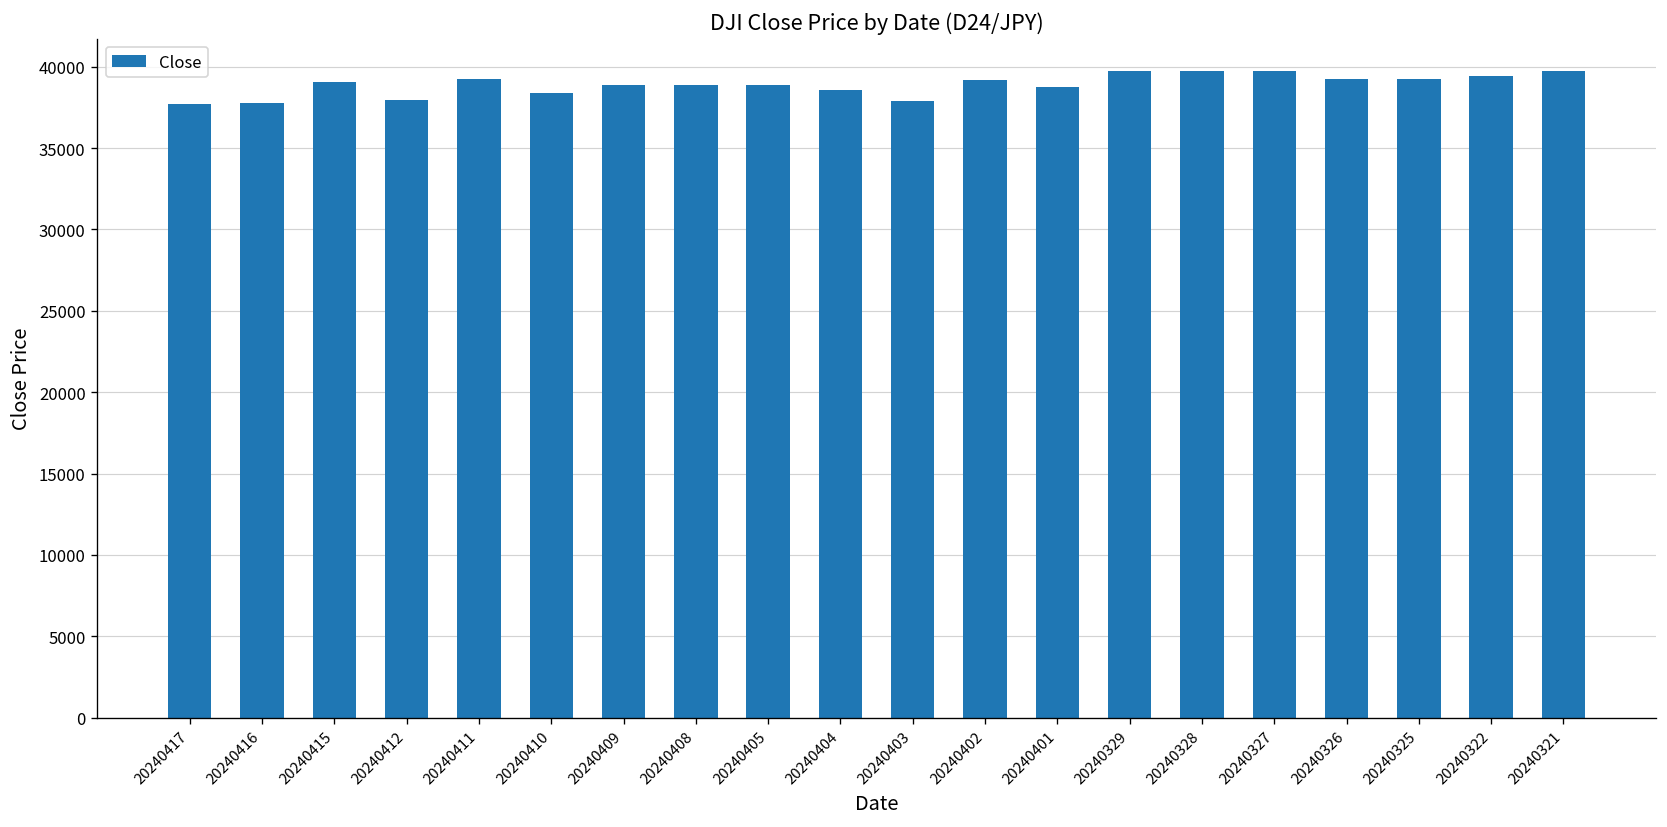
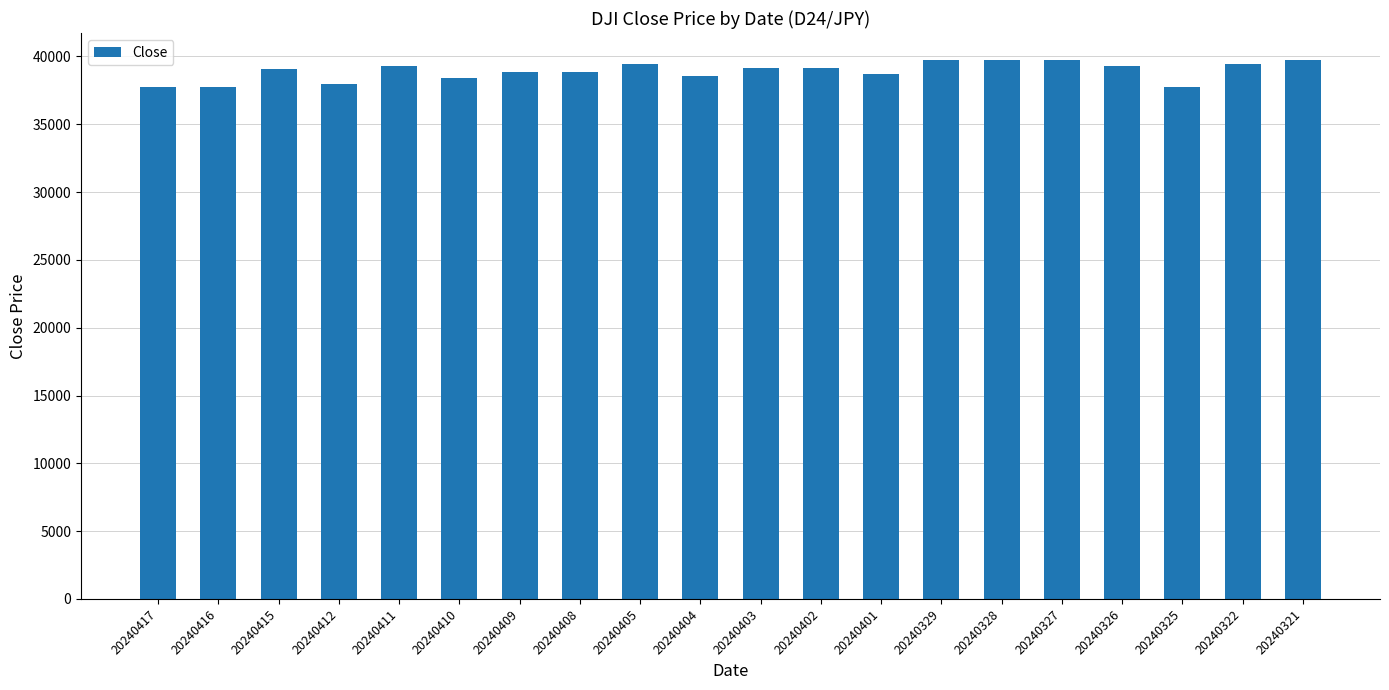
  {
    "20240417": 37700,
    "20240416": 37800,
    "20240415": 39100,
    "20240412": 38000,
    "20240411": 39300,
    "20240410": 38400,
    "20240409": 38900,
    "20240408": 38900,
-   "20240405": 38900,
+   "20240405": 39500,
    "20240404": 38600,
-   "20240403": 37900,
+   "20240403": 39200,
    "20240402": 39200,
    "20240401": 38700,
    "20240329": 39700,
    "20240328": 39700,
    "20240327": 39700,
    "20240326": 39300,
-   "20240325": 39300,
+   "20240325": 37800,
    "20240322": 39400,
    "20240321": 39700
  }
